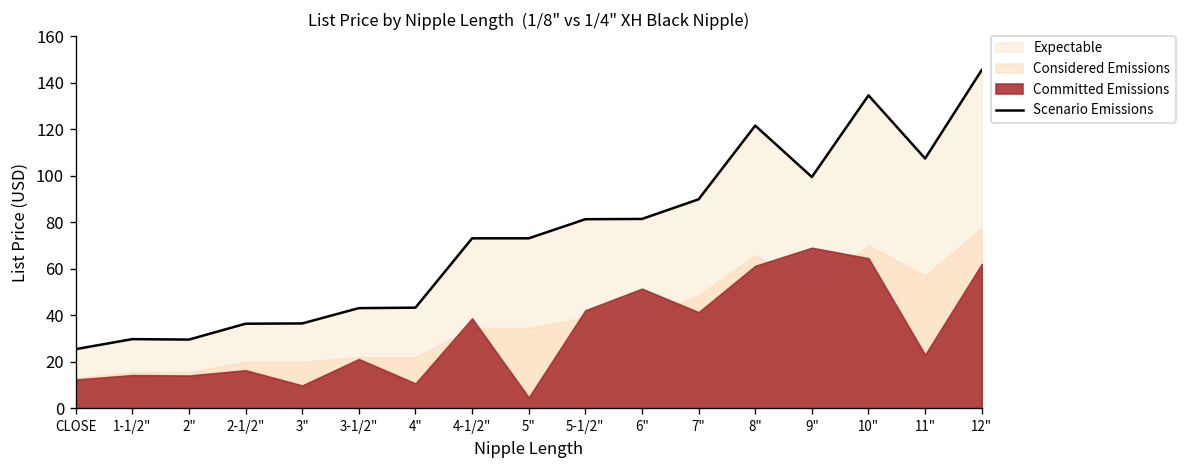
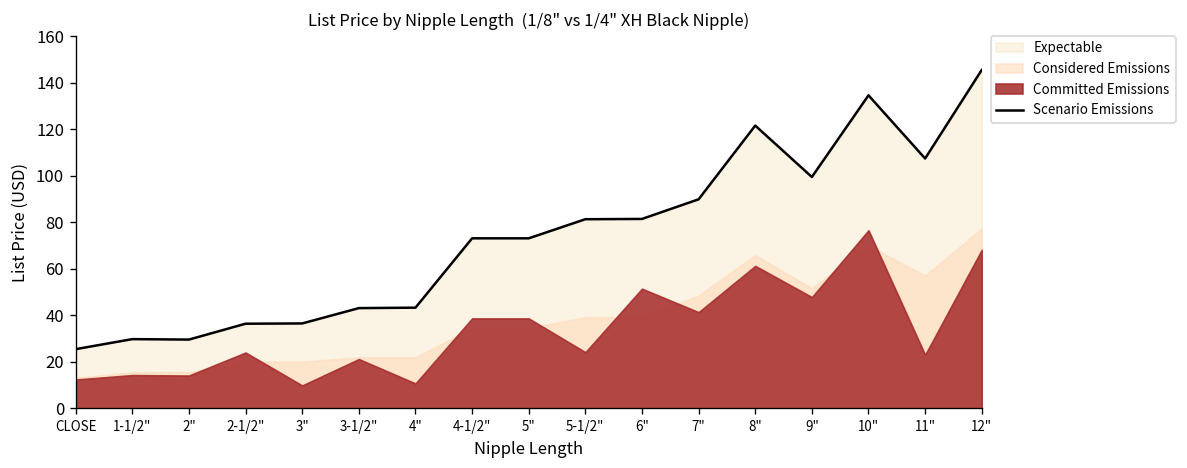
  {
    "Committed Emissions": {
      "2\"": 14,
-     "2-1/2\"": 16,
+     "2-1/2\"": 24,
      "3\"": 10,
      "4\"": 11,
      "4-1/2\"": 39,
-     "5\"": 5,
-     "5-1/2\"": 42,
+     "5\"": 39,
+     "5-1/2\"": 24,
      "6\"": 51,
      "7\"": 41,
      "8\"": 61,
-     "9\"": 69,
-     "10\"": 65,
+     "9\"": 48,
+     "10\"": 77,
      "11\"": 23,
-     "12\"": 62
+     "12\"": 68
    }
  }
